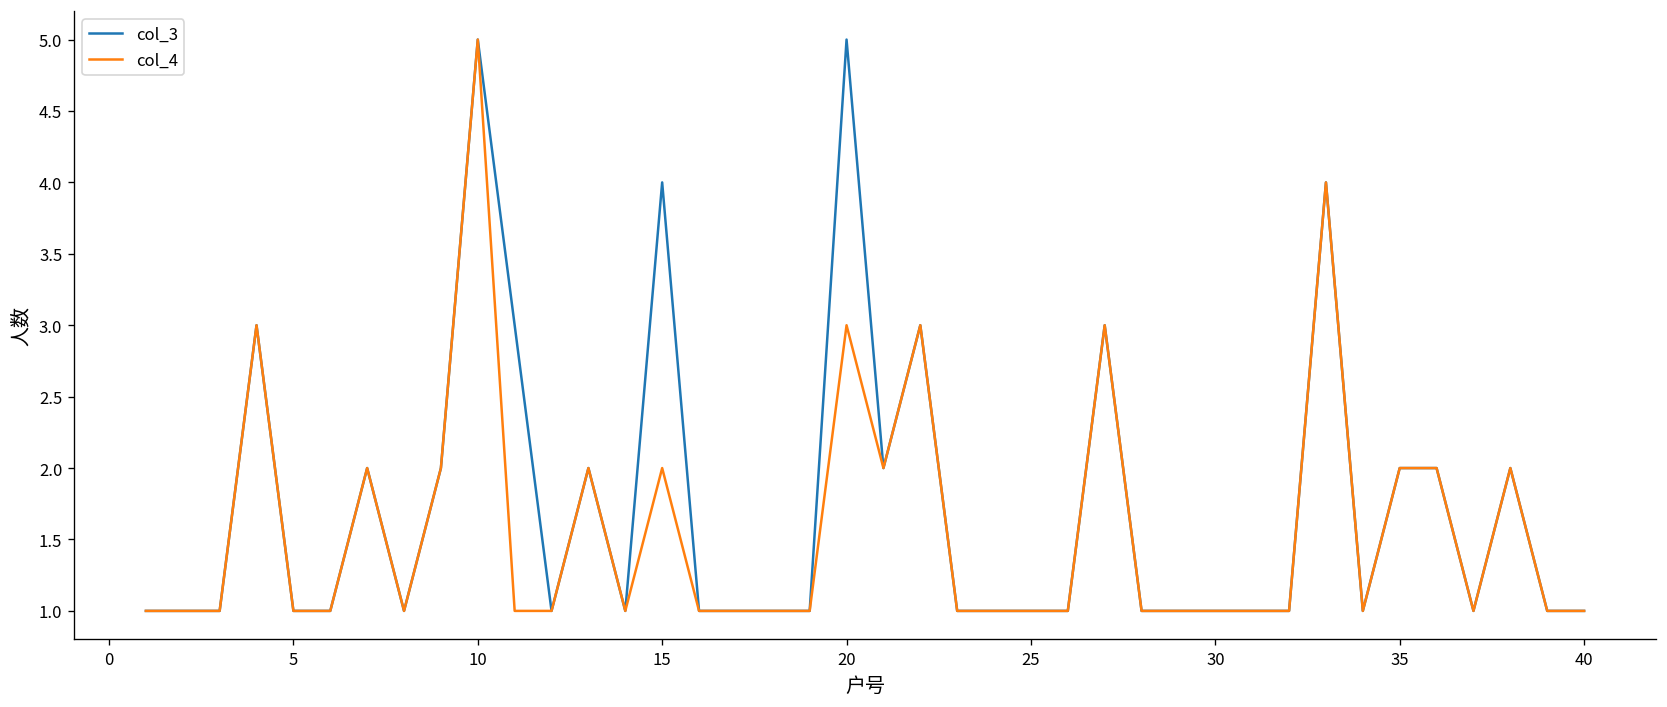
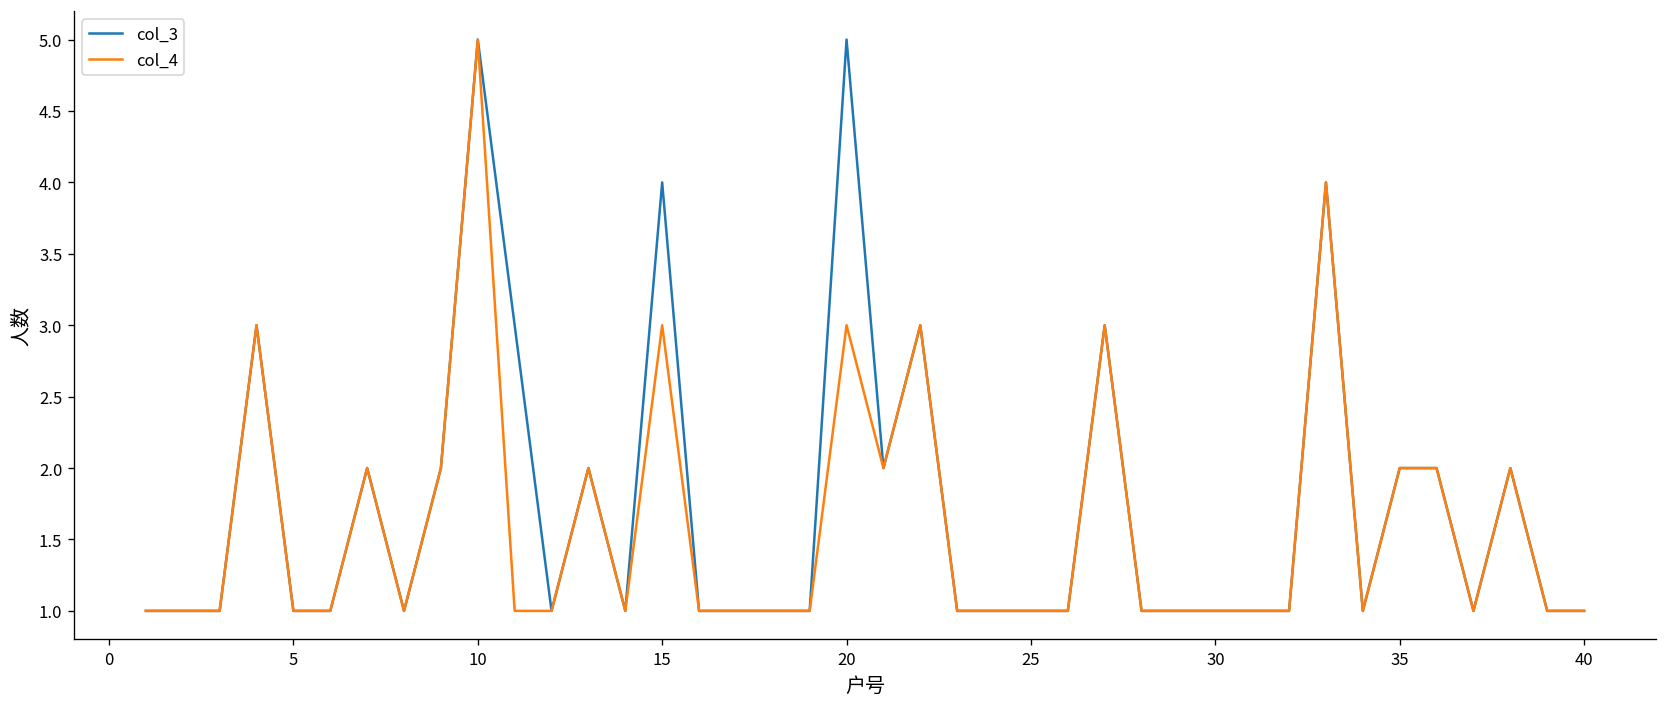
  {
    "col_3": {
      "15": 4,
      "20": 5
    },
    "col_4": {
-     "15": 2,
+     "15": 3,
      "20": 3
    }
  }
